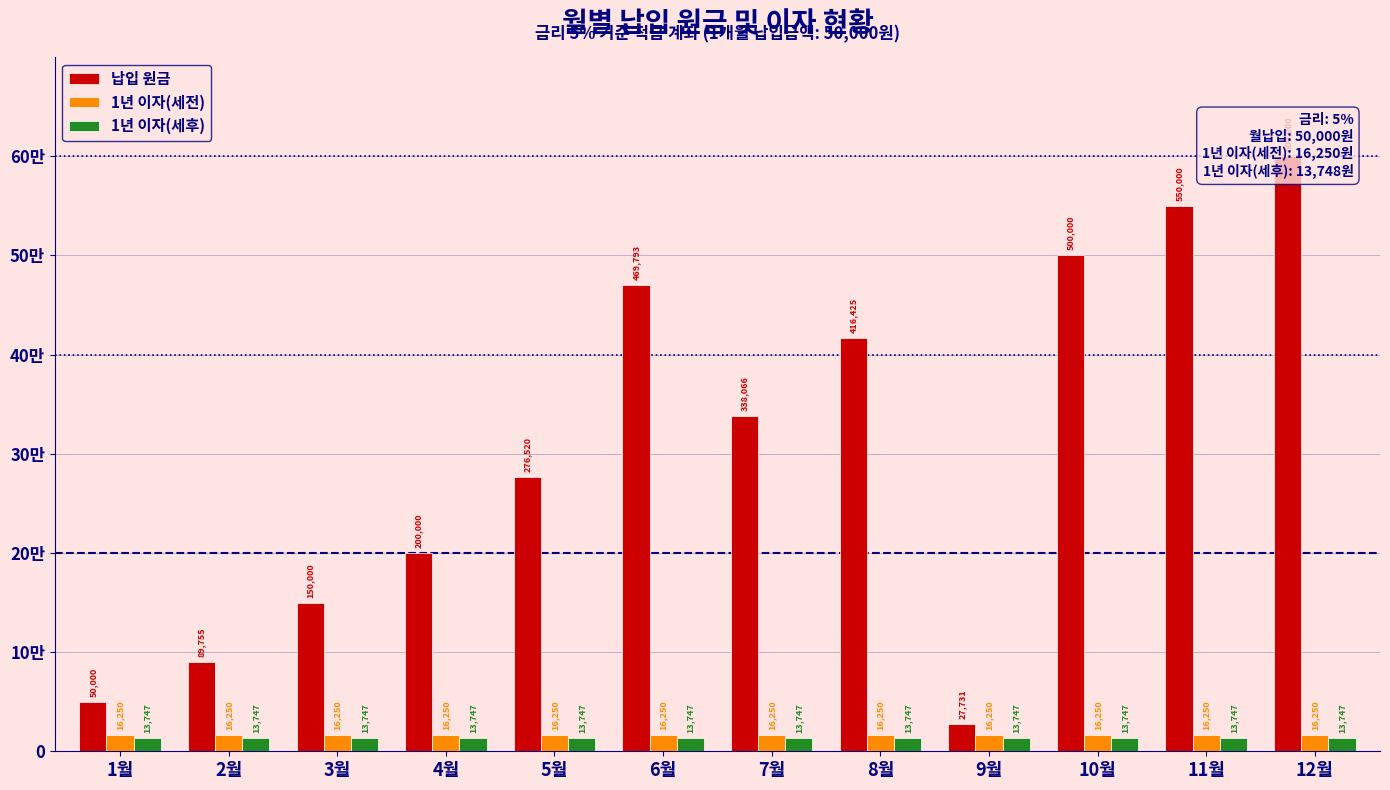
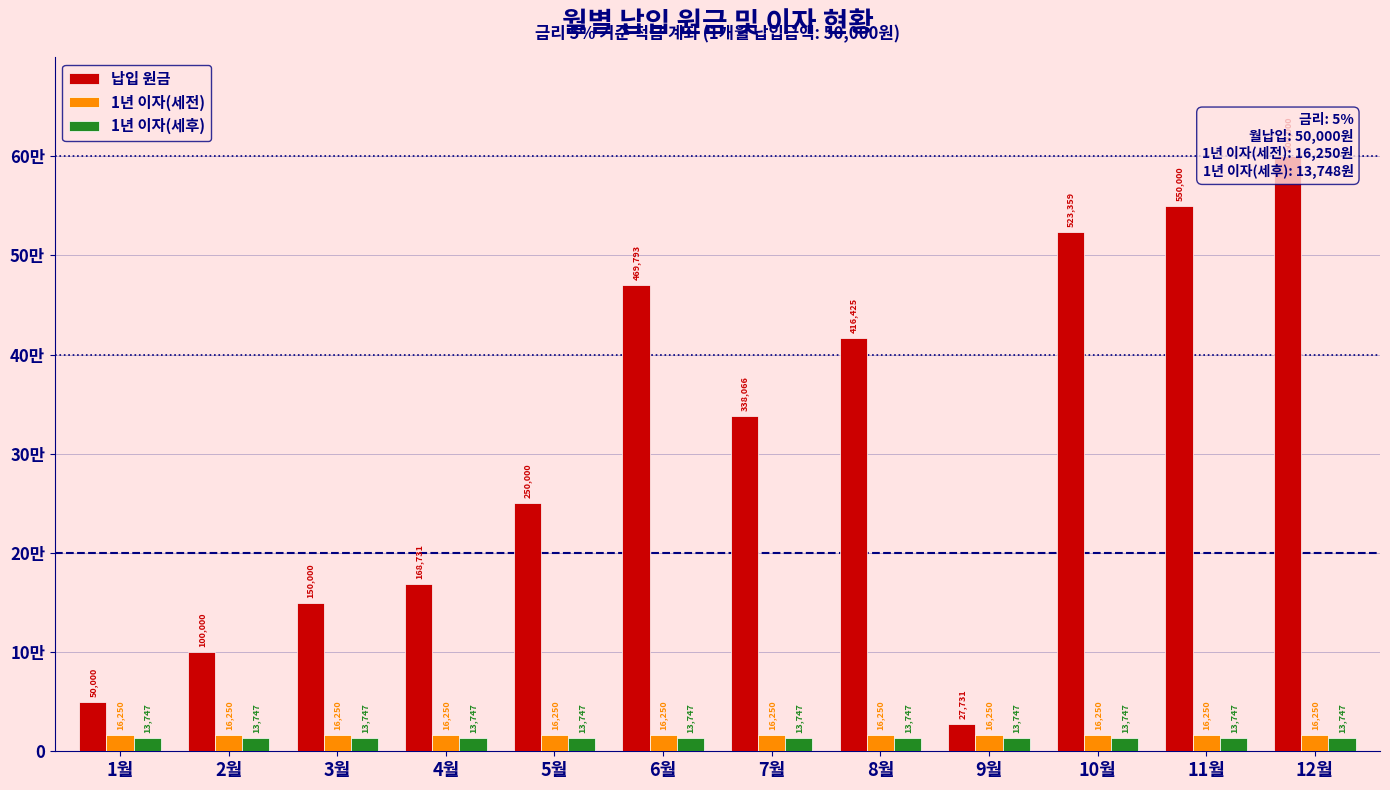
  {
    "납입 원금": {
      "1월": "50,000",
-     "2월": "89,755",
+     "2월": "100,000",
      "3월": "150,000",
-     "4월": "200,000",
-     "5월": "276,520",
+     "4월": "168,731",
+     "5월": "250,000",
      "6월": "469,793",
      "7월": "338,066",
      "8월": "416,425",
      "9월": "27,731",
-     "10월": "500,000",
+     "10월": "523,359",
      "11월": "550,000"
    },
    "1년 이자(세전)": {
      "1월": "16,250",
      "2월": "16,250",
      "3월": "16,250",
      "4월": "16,250",
      "5월": "16,250",
      "6월": "16,250",
      "7월": "16,250",
      "8월": "16,250",
      "9월": "16,250",
      "10월": "16,250",
      "11월": "16,250",
      "12월": "16,250"
    },
    "1년 이자(세후)": {
      "1월": "13,747",
      "2월": "13,747",
      "3월": "13,747",
      "4월": "13,747",
      "5월": "13,747",
      "6월": "13,747",
      "7월": "13,747",
      "8월": "13,747",
      "9월": "13,747",
      "10월": "13,747",
      "11월": "13,747",
      "12월": "13,747"
    }
  }
